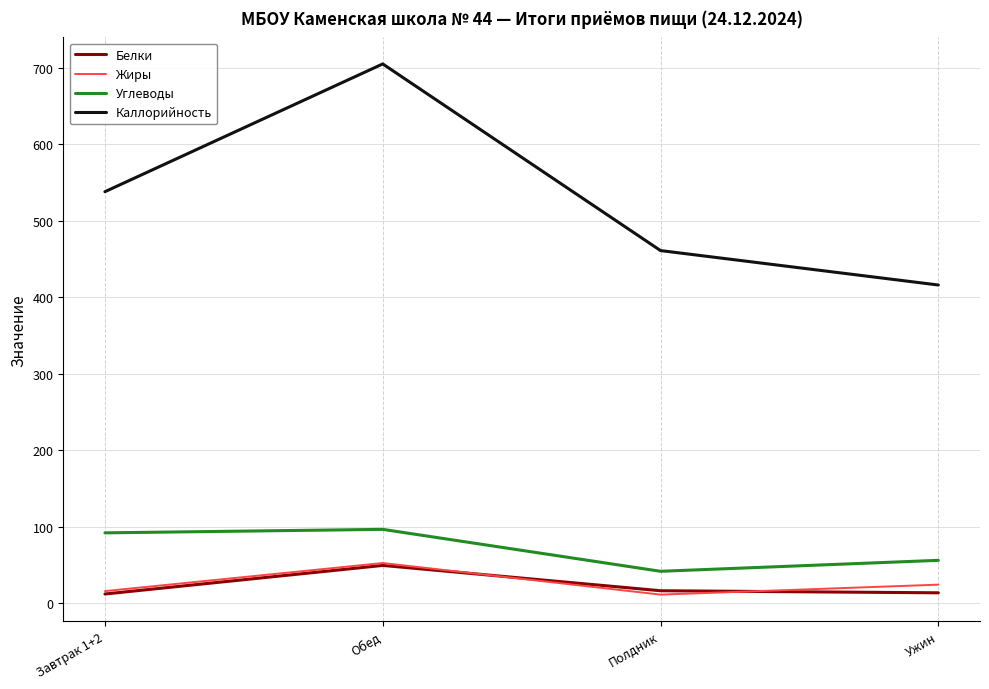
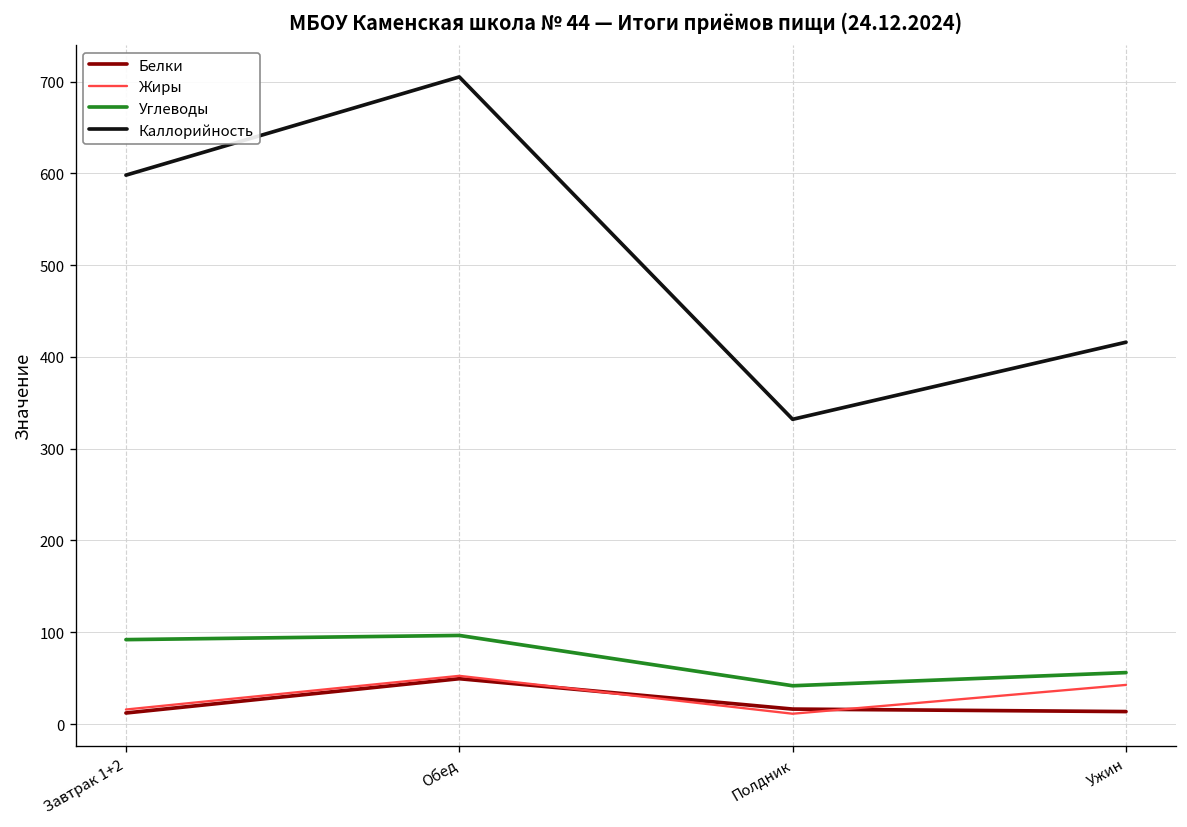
  {
    "Белки": {
      "Завтрак 1+2": 10,
      "Полдник": 20,
      "Ужин": 10
    },
    "Жиры": {
      "Завтрак 1+2": 20,
      "Полдник": 10,
-     "Ужин": 20
+     "Ужин": 40
    },
    "Углеводы": {
      "Завтрак 1+2": 90,
      "Обед": 100,
      "Полдник": 40,
      "Ужин": 60
    },
    "Каллорийность": {
-     "Завтрак 1+2": 540,
+     "Завтрак 1+2": 600,
      "Обед": 710,
-     "Полдник": 460,
+     "Полдник": 330,
      "Ужин": 420
    }
  }
